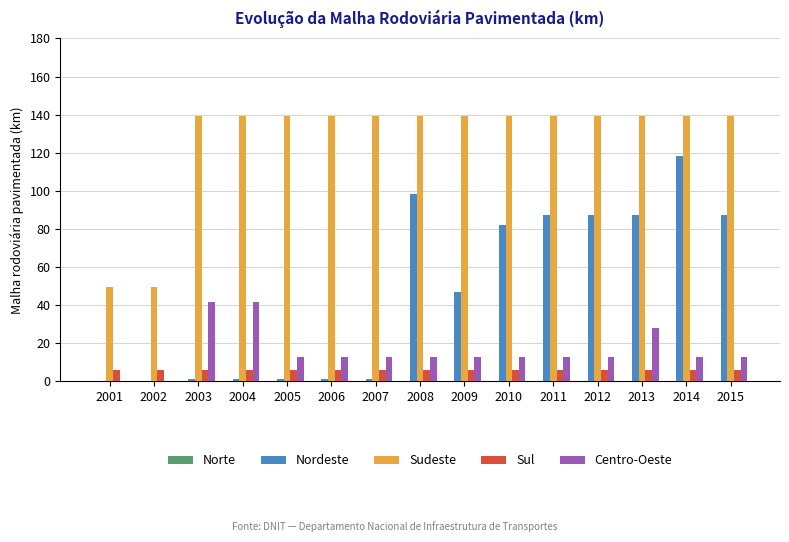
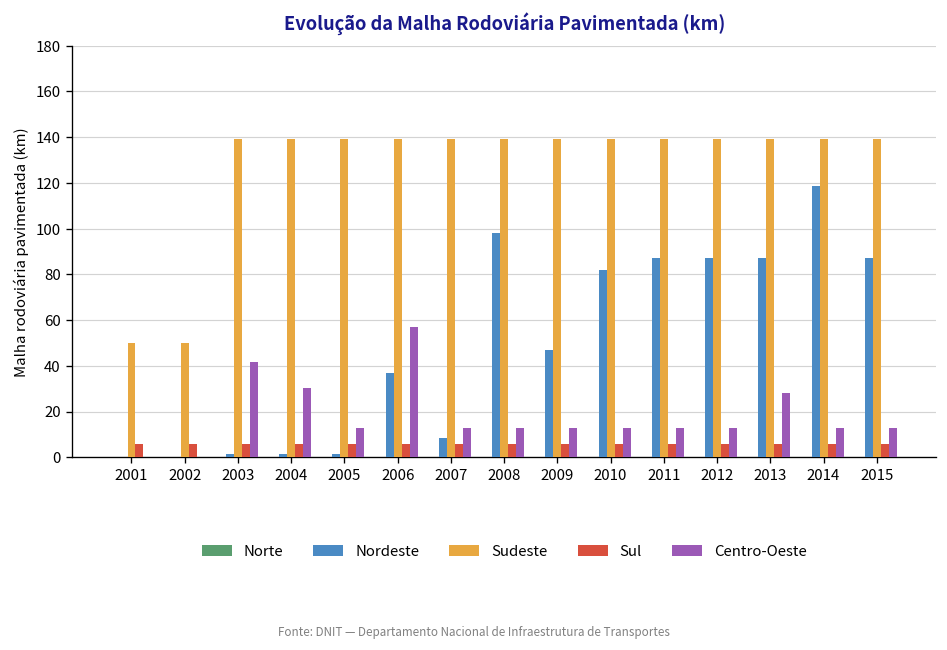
  {
    "Norte": {
      "2001": 0,
      "2002": 0,
      "2003": 0,
      "2004": 0,
      "2005": 0,
      "2006": 0,
      "2007": 0,
      "2008": 0,
      "2009": 0,
      "2010": 0,
      "2011": 0,
      "2012": 0,
      "2013": 0,
      "2014": 0,
      "2015": 0
    },
    "Nordeste": {
      "2001": 0,
      "2002": 0,
      "2003": 1,
      "2004": 1,
      "2005": 1,
-     "2006": 1,
-     "2007": 1,
+     "2006": 37,
+     "2007": 8,
      "2008": 98,
      "2009": 47,
      "2010": 82,
      "2011": 87,
      "2012": 87,
      "2013": 87,
      "2014": 119,
      "2015": 87
    },
    "Sudeste": {
      "2001": 50,
      "2002": 50,
      "2003": 139,
      "2004": 139,
      "2005": 139,
      "2006": 139,
      "2007": 139,
      "2008": 139,
      "2009": 139,
      "2010": 139,
      "2011": 139,
      "2012": 139,
      "2013": 139,
      "2014": 139,
      "2015": 139
    },
    "Sul": {
      "2001": 6,
      "2002": 6,
      "2003": 6,
      "2004": 6,
      "2005": 6,
      "2006": 6,
      "2007": 6,
      "2008": 6,
      "2009": 6,
      "2010": 6,
      "2011": 6,
      "2012": 6,
      "2013": 6,
      "2014": 6,
      "2015": 6
    },
    "Centro-Oeste": {
      "2001": 0,
      "2002": 0,
      "2003": 42,
-     "2004": 42,
+     "2004": 31,
      "2005": 13,
-     "2006": 13,
+     "2006": 57,
      "2007": 13,
      "2008": 13,
      "2009": 13,
      "2010": 13,
      "2011": 13,
      "2012": 13,
      "2013": 28,
      "2014": 13,
      "2015": 13
    }
  }
